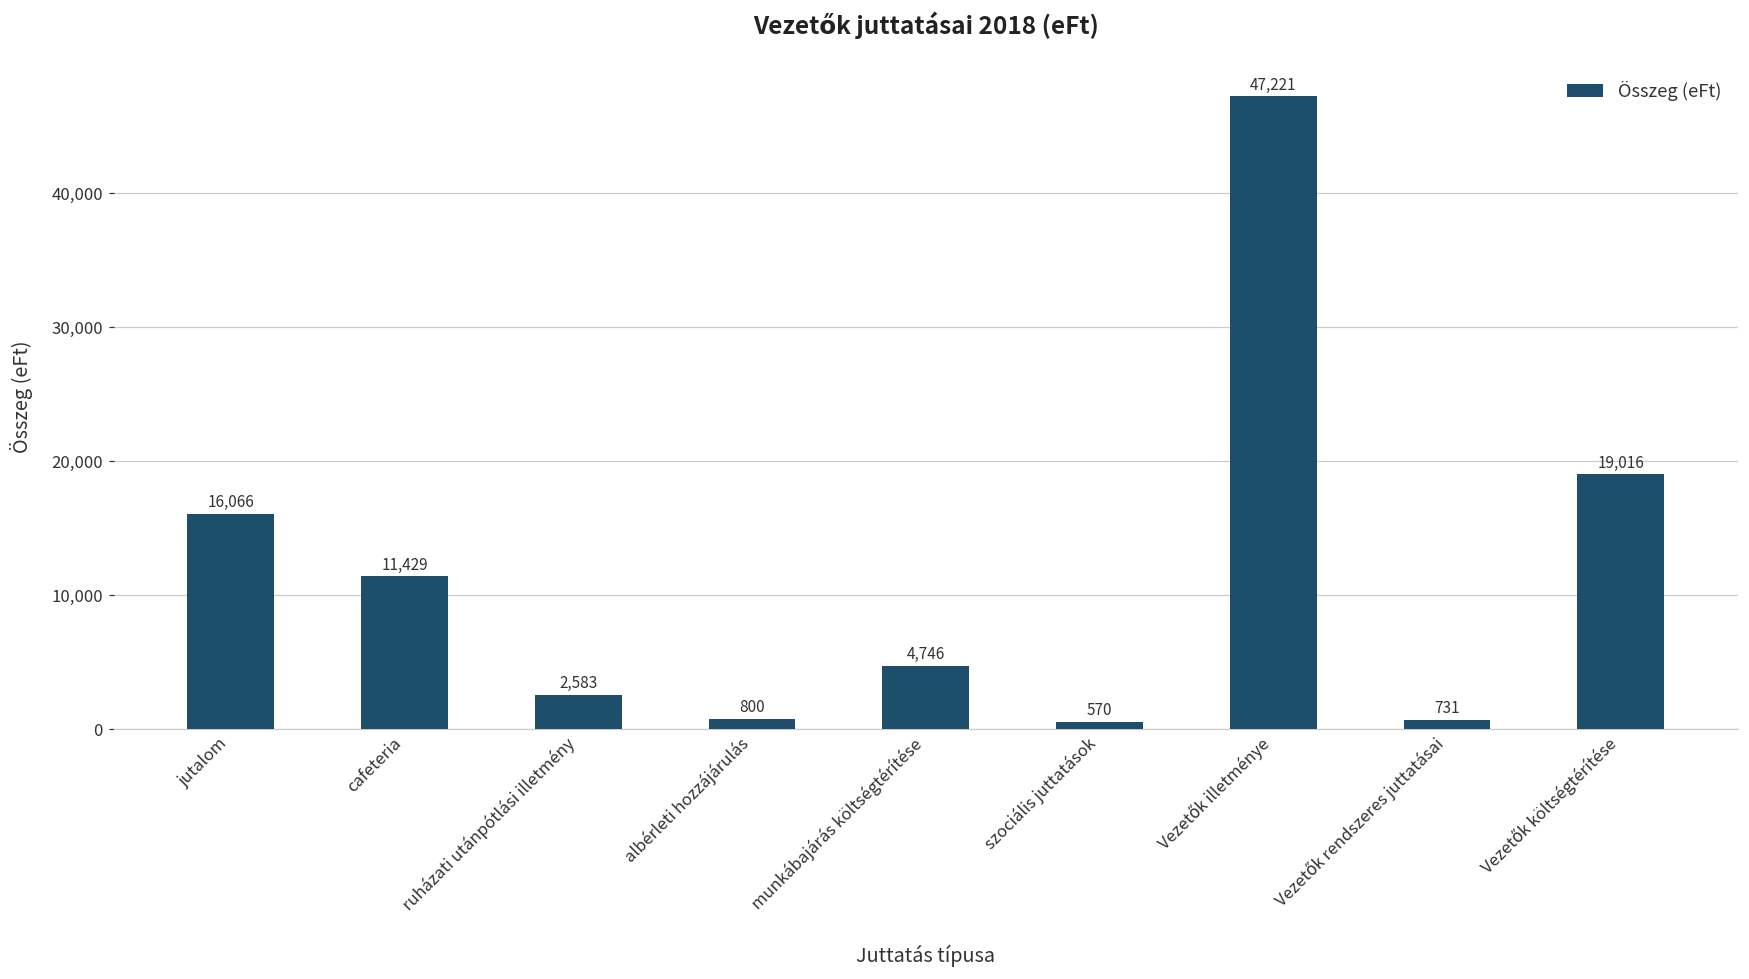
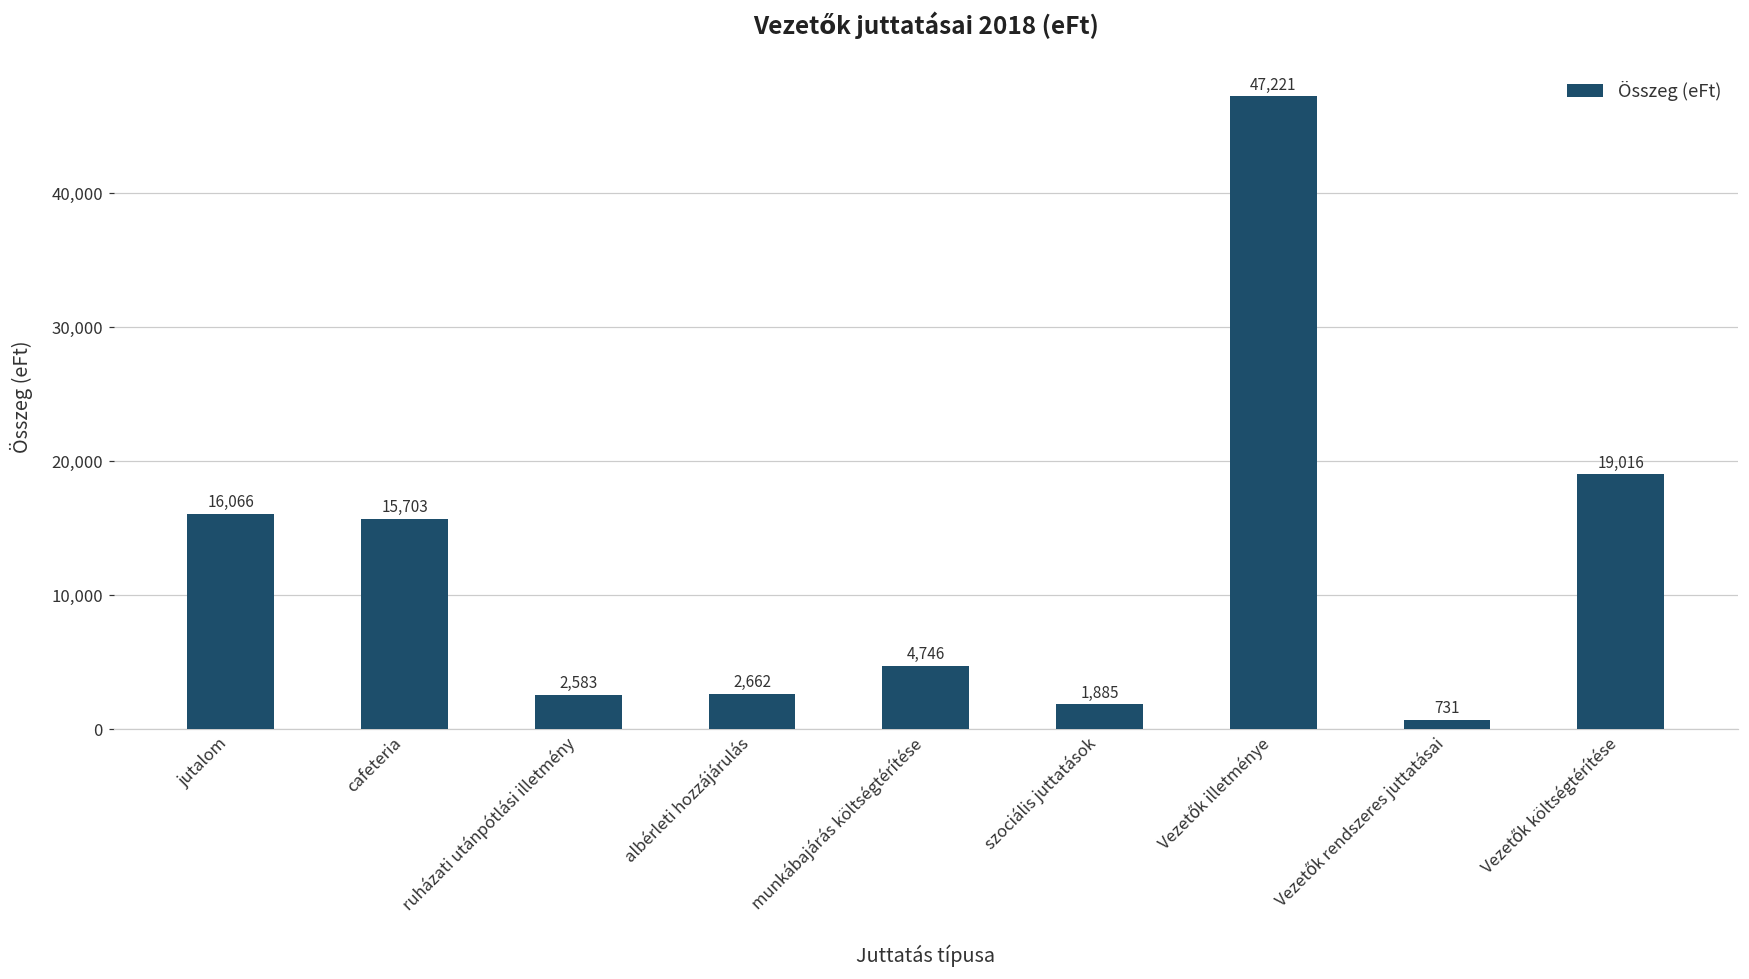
  {
    "jutalom": "16,066",
-   "cafeteria": "11,429",
+   "cafeteria": "15,703",
    "ruházati utánpótlási illetmény": "2,583",
-   "albérleti hozzájárulás": "800",
+   "albérleti hozzájárulás": "2,662",
    "munkábajárás költségtérítése": "4,746",
-   "szociális juttatások": "570",
+   "szociális juttatások": "1,885",
    "Vezetők illetménye": "47,221",
    "Vezetők rendszeres juttatásai": "731",
    "Vezetők költségtérítése": "19,016"
  }
